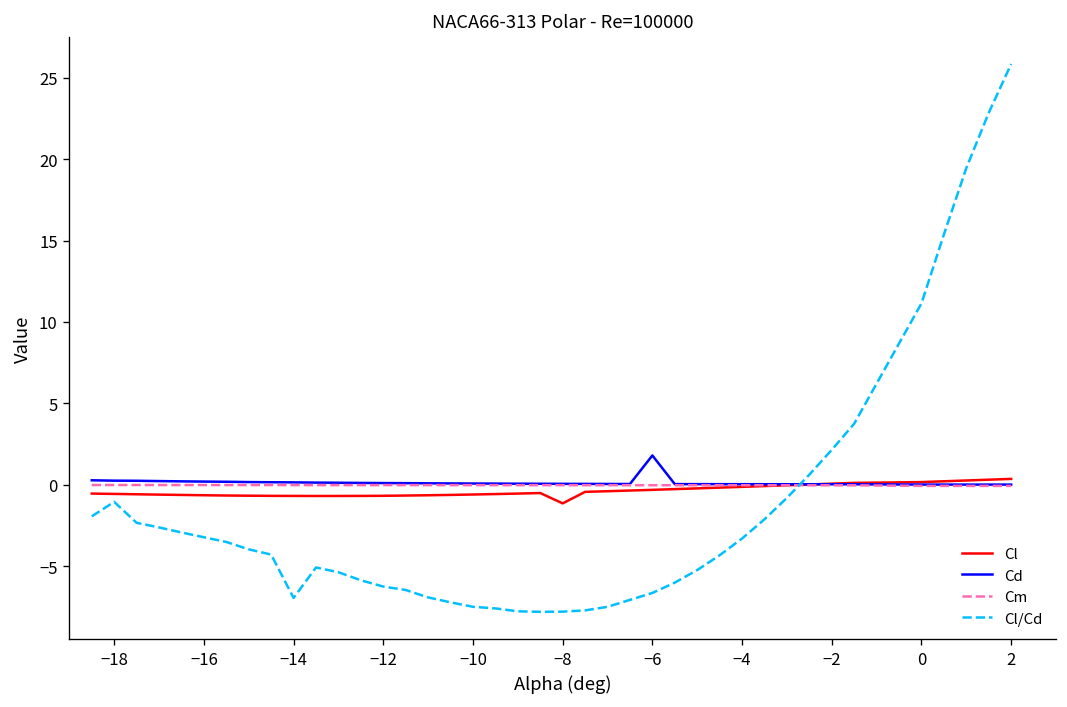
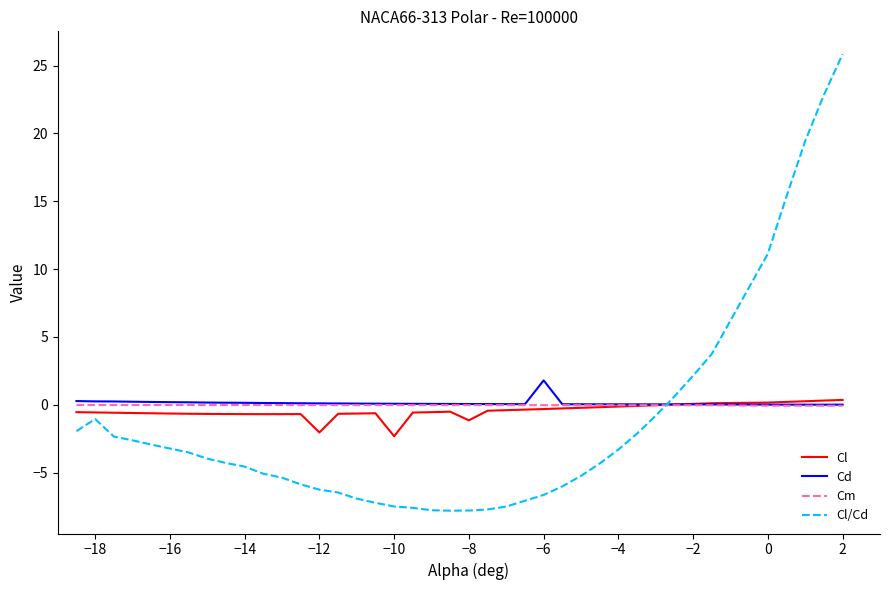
  {
    "Cl": {
      "−18": -0.6,
      "−16": -0.6,
      "−14": -0.7,
-     "−12": -0.7,
-     "−10": -0.6,
+     "−12": -2.0,
+     "−10": -2.3,
      "−8": -1.1,
      "−6": -0.3,
      "2": 0.4
    },
    "Cd": {
      "−18": 0.3,
      "−16": 0.2,
      "−6": 1.8
    },
    "Cm": {
      "−18": 0.0,
      "−16": 0.0,
      "−6": 0.0
    },
    "Cl/Cd": {
      "−18": -1.0,
      "−16": -3.2,
-     "−14": -6.9,
+     "−14": -4.6,
      "−12": -6.2,
      "−10": -7.5,
      "−8": -7.8,
      "−6": -6.6,
      "−4": -3.3,
      "−2": 2.1,
      "0": 11.1,
      "2": 25.8
    }
  }
